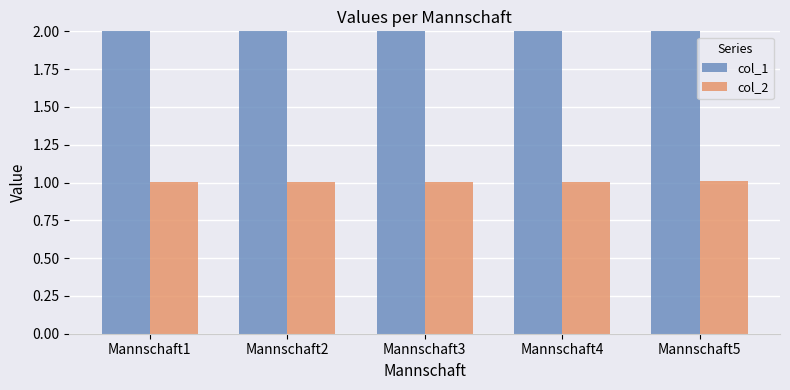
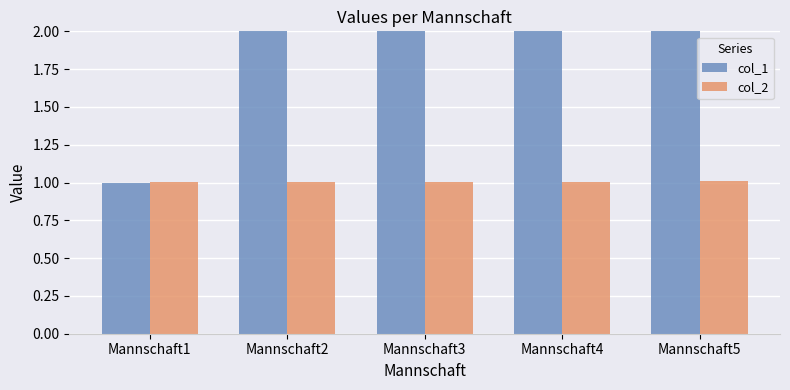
  {
    "col_1": {
-     "Mannschaft1": 2,
+     "Mannschaft1": 1,
      "Mannschaft2": 2
    },
    "col_2": {
      "Mannschaft1": 1,
      "Mannschaft2": 1,
      "Mannschaft3": 1,
      "Mannschaft4": 1,
      "Mannschaft5": 1
    }
  }
